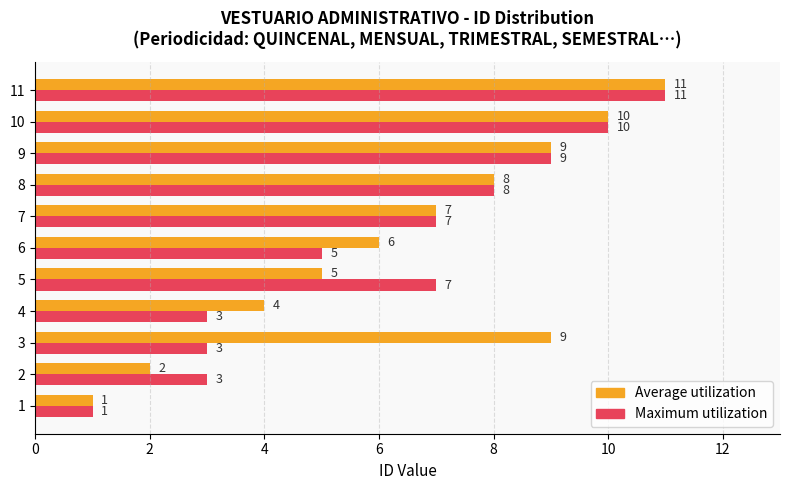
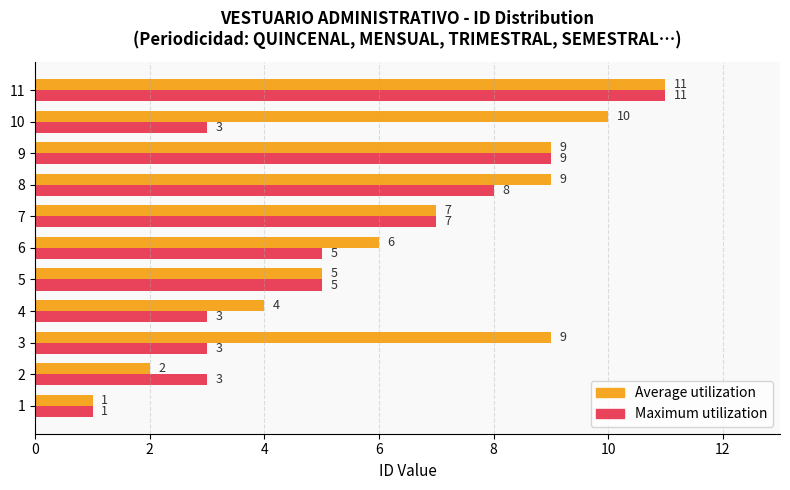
  {
    "Average utilization": {
      "11": 11,
      "10": 10,
-     "8": 8,
+     "8": 9,
      "7": 7,
      "6": 6,
      "4": 4,
      "3": 9,
      "2": 2
    },
    "Maximum utilization": {
      "11": 11,
-     "10": 10,
+     "10": 3,
      "8": 8,
      "7": 7,
      "6": 5,
-     "5": 7,
+     "5": 5,
      "4": 3,
      "3": 3,
      "2": 3
    }
  }
